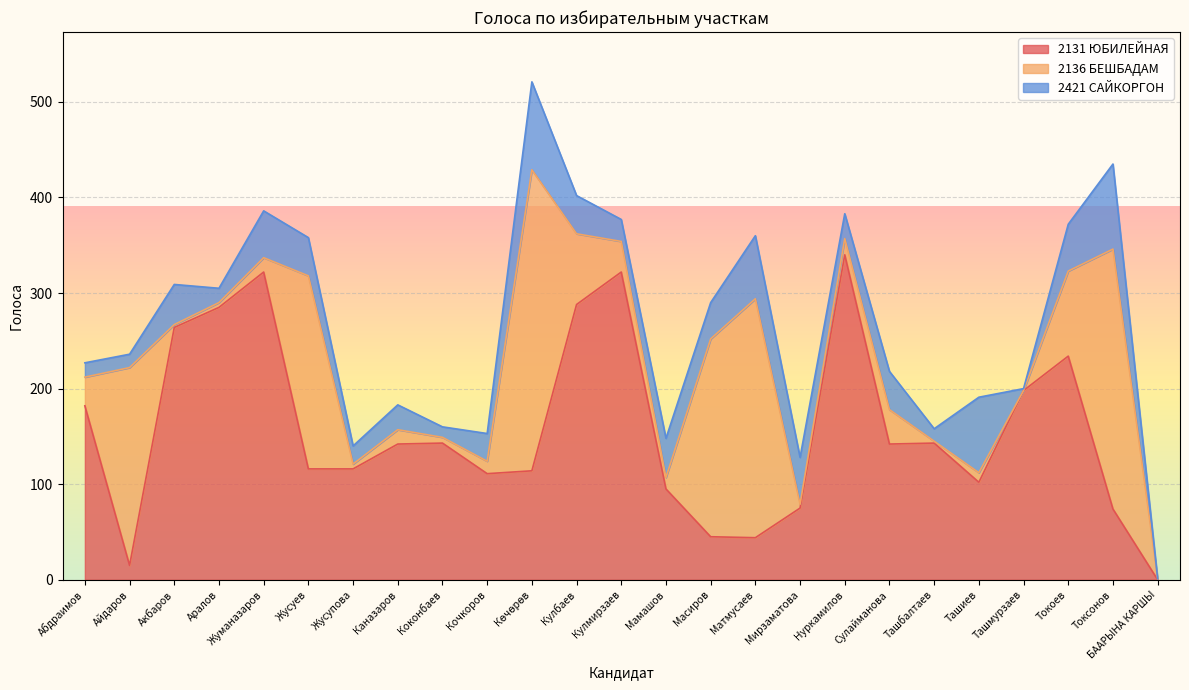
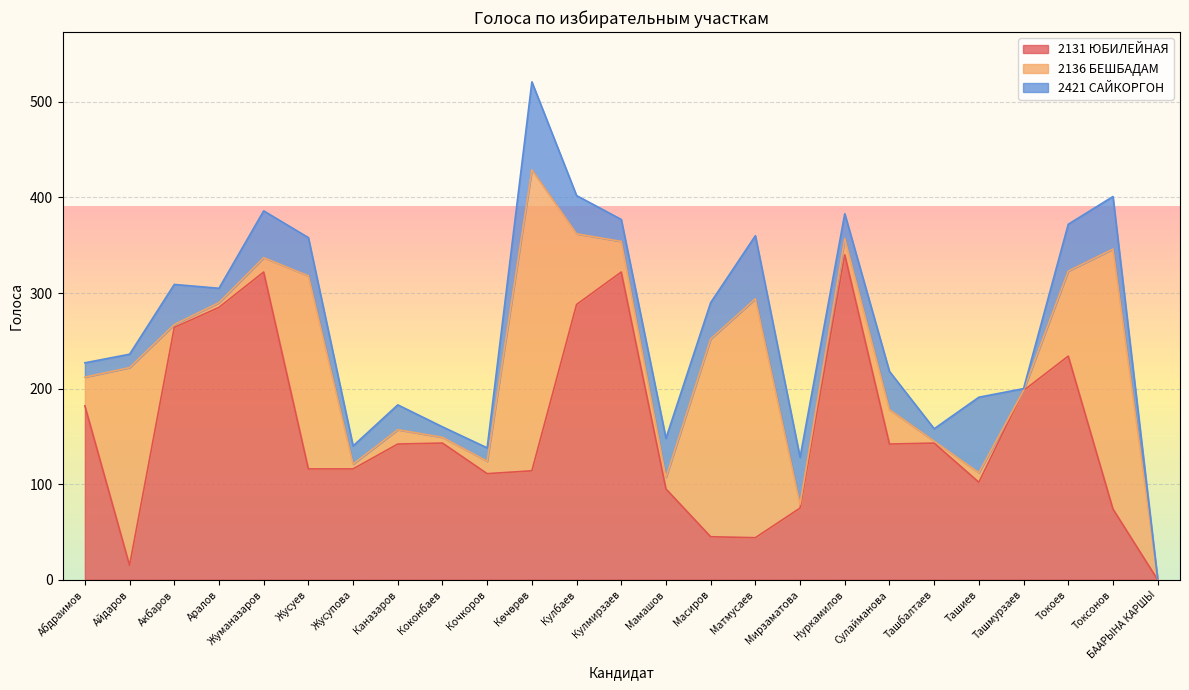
  {
    "2131 ЮБИЛЕЙНАЯ": {
      "Абдраимов": 180,
      "Айдаров": 20,
      "Акбаров": 260,
      "Аралов": 290,
      "Жуманазаров": 320,
      "Жусуев": 120,
      "Жусупова": 120,
      "Каназаров": 140,
      "Коконбаев": 140,
      "Кочкоров": 110,
      "Көчөрөв": 110,
      "Кулбаев": 290,
      "Кулмирзаев": 320,
      "Мамашов": 100,
      "Масиров": 50,
      "Матмусаев": 40,
      "Мирзаматова": 80,
      "Нуркамилов": 340,
      "Сулайманова": 140,
      "Ташиев": 100,
      "Токоев": 230,
      "Токсонов": 70
    },
    "2136 БЕШБАДАМ": {
      "Абдраимов": 30,
      "Айдаров": 210,
      "Акбаров": 0,
      "Аралов": 10,
      "Жуманазаров": 20,
      "Жусуев": 200,
      "Жусупова": 10,
      "Каназаров": 20,
      "Коконбаев": 10,
      "Кочкоров": 10,
      "Көчөрөв": 320,
      "Кулбаев": 70,
      "Кулмирзаев": 30,
      "Мамашов": 10,
      "Масиров": 210,
      "Матмусаев": 250,
      "Мирзаматова": 0,
      "Нуркамилов": 20,
      "Сулайманова": 40,
      "Ташиев": 10,
      "Токоев": 90,
      "Токсонов": 270
    },
    "2421 САЙКОРГОН": {
      "Абдраимов": 20,
      "Айдаров": 10,
      "Акбаров": 40,
      "Аралов": 20,
      "Жуманазаров": 50,
      "Жусуев": 40,
      "Жусупова": 20,
      "Каназаров": 30,
      "Коконбаев": 10,
-     "Кочкоров": 30,
+     "Кочкоров": 10,
      "Көчөрөв": 90,
      "Кулбаев": 40,
      "Кулмирзаев": 20,
      "Мамашов": 40,
      "Масиров": 40,
      "Матмусаев": 70,
      "Мирзаматова": 50,
      "Нуркамилов": 30,
      "Сулайманова": 40,
      "Ташбалтаев": 10,
      "Ташиев": 80,
      "Токоев": 50,
-     "Токсонов": 90
+     "Токсонов": 60
    }
  }
